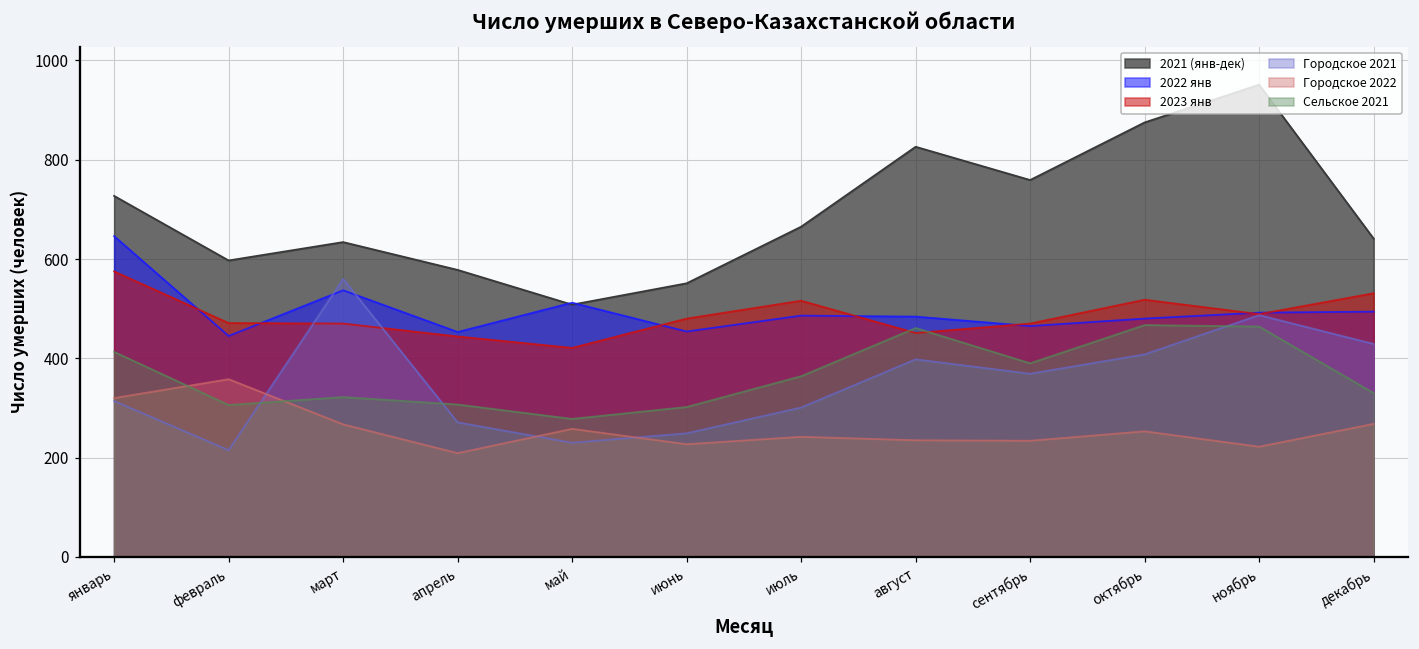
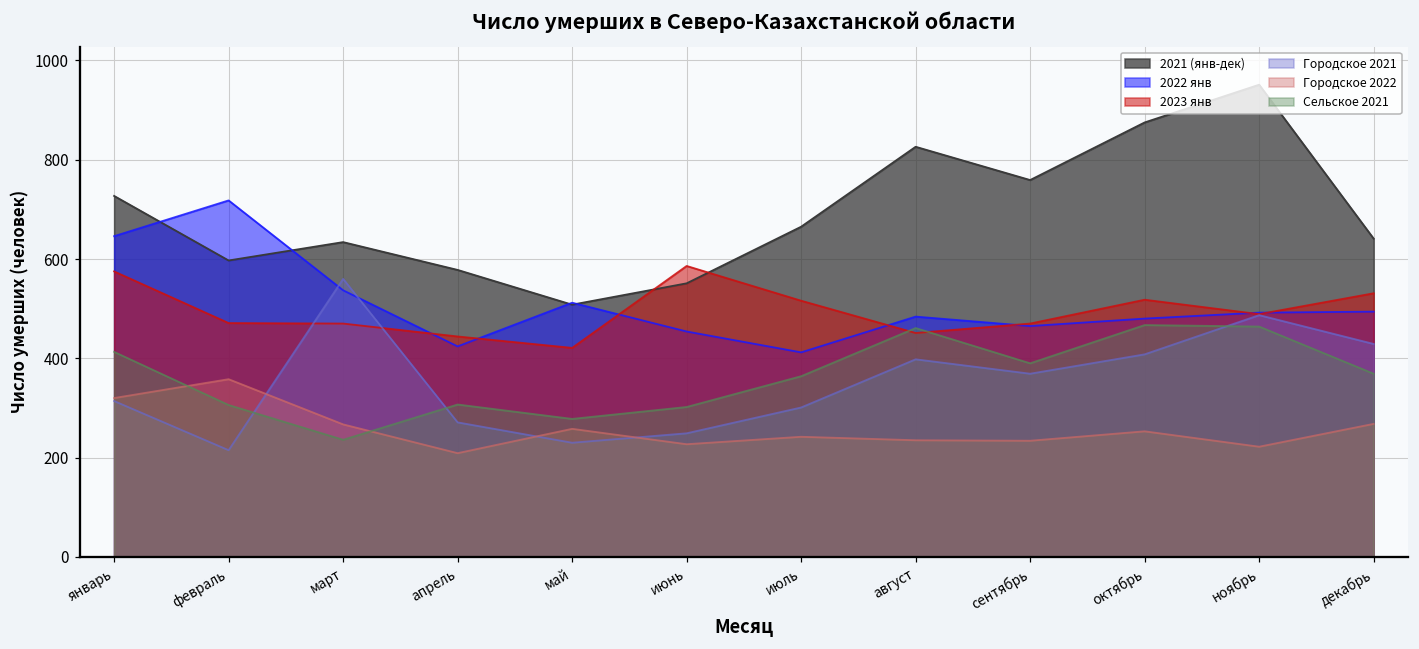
  {
    "2021 (янв-дек)": {
      "январь": 730,
      "февраль": 600,
      "март": 630,
      "апрель": 580,
      "июнь": 550,
      "июль": 670,
      "август": 830,
      "сентябрь": 760,
      "октябрь": 880,
      "декабрь": 640
    },
    "2022 янв": {
      "январь": 650,
-     "февраль": 450,
+     "февраль": 720,
      "март": 540,
-     "апрель": 450,
+     "апрель": 420,
      "июнь": 450,
-     "июль": 490,
+     "июль": 410,
      "август": 480,
      "октябрь": 480,
      "декабрь": 490
    },
    "2023 янв": {
      "январь": 580,
      "февраль": 470,
      "март": 470,
      "апрель": 440,
      "май": 420,
-     "июнь": 480,
+     "июнь": 590,
      "июль": 520,
      "август": 450,
      "октябрь": 520,
      "декабрь": 530
    },
    "Городское 2021": {
      "январь": 310,
      "февраль": 220,
      "март": 560,
      "апрель": 270,
      "май": 230,
      "июнь": 250,
      "июль": 300,
      "август": 400,
      "сентябрь": 370,
      "октябрь": 410,
      "декабрь": 430
    },
    "Городское 2022": {
      "январь": 320,
      "февраль": 360,
      "март": 270,
      "апрель": 210,
      "май": 260,
      "июнь": 230,
      "июль": 240,
      "август": 240,
      "сентябрь": 230,
      "октябрь": 250,
      "ноябрь": 220,
      "декабрь": 270
    },
    "Сельское 2021": {
      "январь": 410,
      "февраль": 310,
-     "март": 320,
+     "март": 240,
      "апрель": 310,
      "май": 280,
      "июнь": 300,
      "июль": 360,
      "август": 460,
      "сентябрь": 390,
      "октябрь": 470,
      "ноябрь": 460,
-     "декабрь": 330
+     "декабрь": 370
    }
  }
